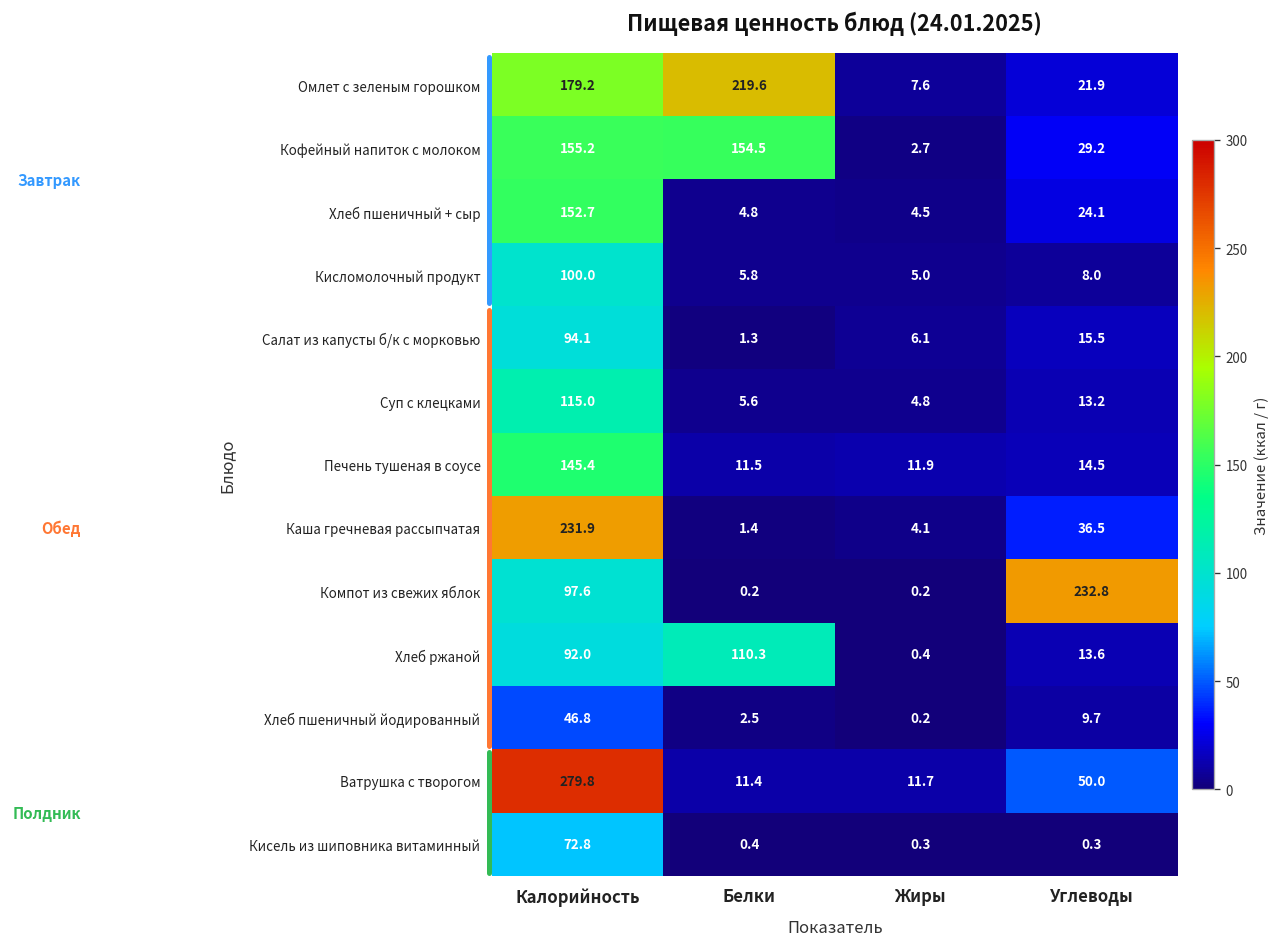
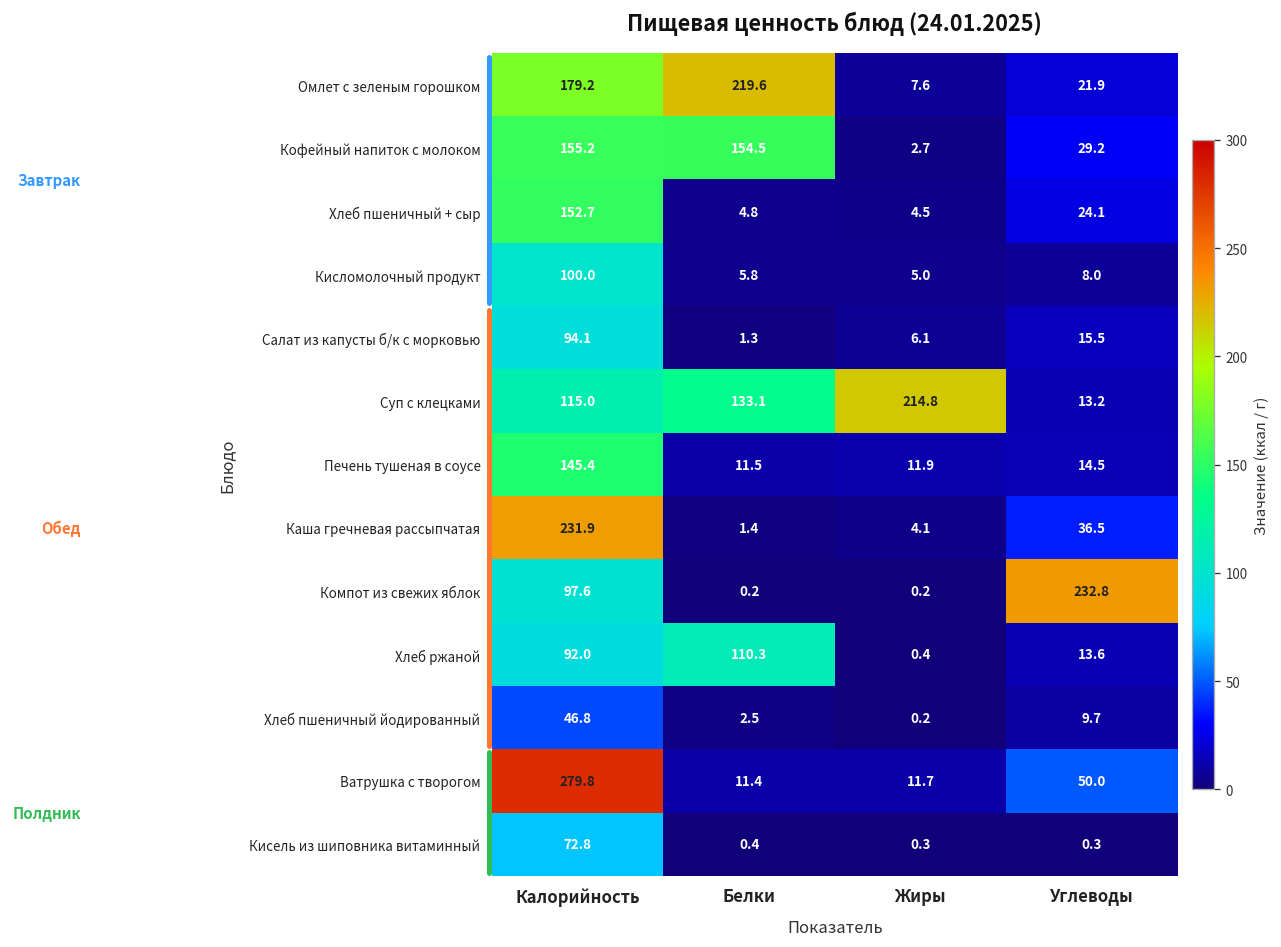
  {
    "Омлет с зеленым горошком": {
      "Калорийность": 179.2,
      "Белки": 219.6,
      "Жиры": 7.6,
      "Углеводы": 21.9
    },
    "Кофейный напиток с молоком": {
      "Калорийность": 155.2,
      "Белки": 154.5,
      "Жиры": 2.7,
      "Углеводы": 29.2
    },
    "Хлеб пшеничный + сыр": {
      "Калорийность": 152.7,
      "Белки": 4.8,
      "Жиры": 4.5,
      "Углеводы": 24.1
    },
    "Кисломолочный продукт": {
      "Калорийность": 100.0,
      "Белки": 5.8,
      "Жиры": 5.0,
      "Углеводы": 8.0
    },
    "Салат из капусты б/к с морковью": {
      "Калорийность": 94.1,
      "Белки": 1.3,
      "Жиры": 6.1,
      "Углеводы": 15.5
    },
    "Суп с клецками": {
      "Калорийность": 115.0,
-     "Белки": 5.6,
-     "Жиры": 4.8,
+     "Белки": 133.1,
+     "Жиры": 214.8,
      "Углеводы": 13.2
    },
    "Печень тушеная в соусе": {
      "Калорийность": 145.4,
      "Белки": 11.5,
      "Жиры": 11.9,
      "Углеводы": 14.5
    },
    "Каша гречневая рассыпчатая": {
      "Калорийность": 231.9,
      "Белки": 1.4,
      "Жиры": 4.1,
      "Углеводы": 36.5
    },
    "Компот из свежих яблок": {
      "Калорийность": 97.6,
      "Белки": 0.2,
      "Жиры": 0.2,
      "Углеводы": 232.8
    },
    "Хлеб ржаной": {
      "Калорийность": 92.0,
      "Белки": 110.3,
      "Жиры": 0.4,
      "Углеводы": 13.6
    },
    "Хлеб пшеничный йодированный": {
      "Калорийность": 46.8,
      "Белки": 2.5,
      "Жиры": 0.2,
      "Углеводы": 9.7
    },
    "Ватрушка с творогом": {
      "Калорийность": 279.8,
      "Белки": 11.4,
      "Жиры": 11.7,
      "Углеводы": 50.0
    },
    "Кисель из шиповника витаминный": {
      "Калорийность": 72.8,
      "Белки": 0.4,
      "Жиры": 0.3,
      "Углеводы": 0.3
    }
  }
